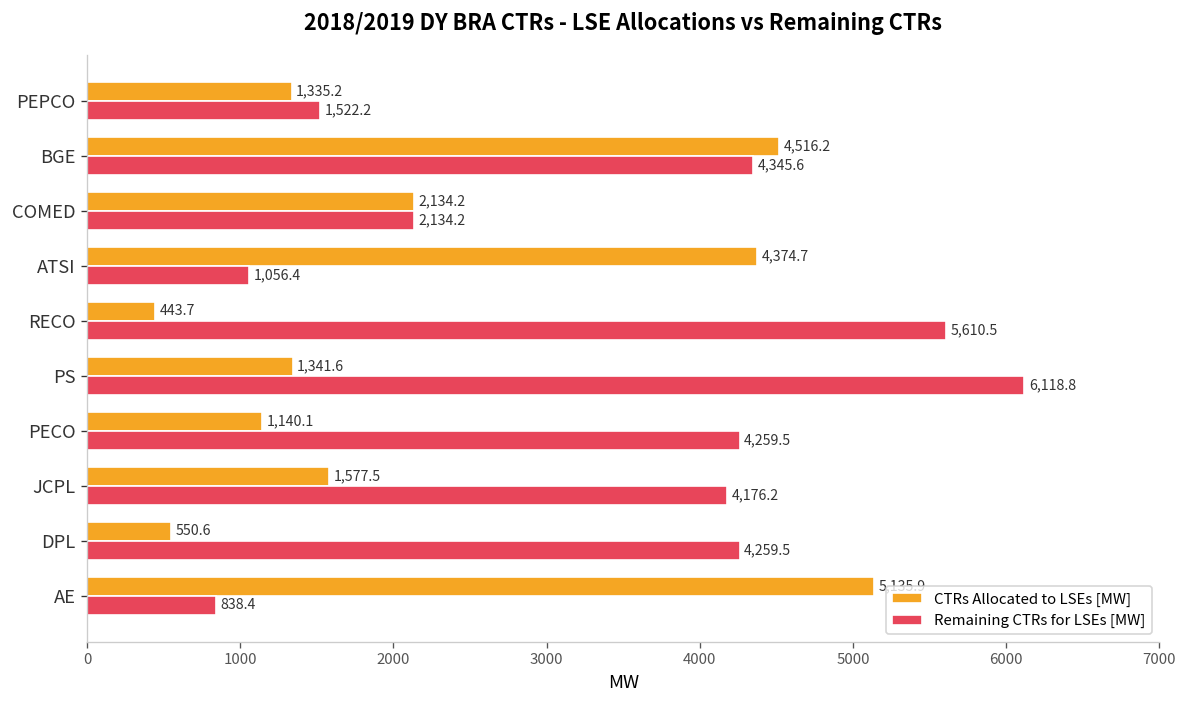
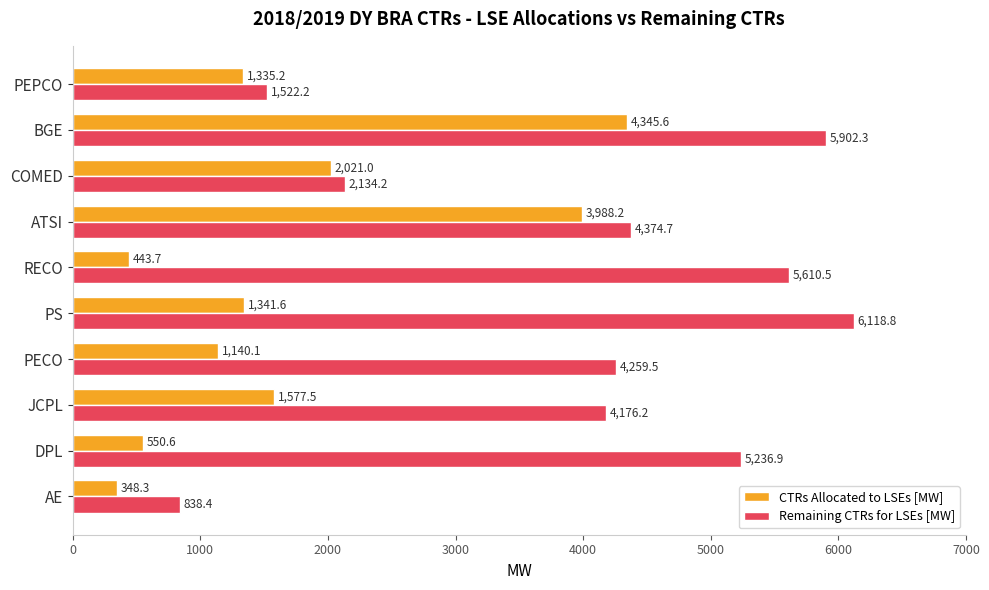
  {
    "CTRs Allocated to LSEs [MW]": {
      "PEPCO": "1,335.2",
-     "BGE": "4,516.2",
-     "COMED": "2,134.2",
-     "ATSI": "4,374.7",
+     "BGE": "4,345.6",
+     "COMED": "2,021.0",
+     "ATSI": "3,988.2",
      "RECO": "443.7",
      "PS": "1,341.6",
      "PECO": "1,140.1",
      "JCPL": "1,577.5",
      "DPL": "550.6",
-     "AE": "5140"
+     "AE": "350"
    },
    "Remaining CTRs for LSEs [MW]": {
      "PEPCO": "1,522.2",
-     "BGE": "4,345.6",
+     "BGE": "5,902.3",
      "COMED": "2,134.2",
-     "ATSI": "1,056.4",
+     "ATSI": "4,374.7",
      "RECO": "5,610.5",
      "PS": "6,118.8",
      "PECO": "4,259.5",
      "JCPL": "4,176.2",
-     "DPL": "4,259.5",
+     "DPL": "5,236.9",
      "AE": "838.4"
    }
  }
